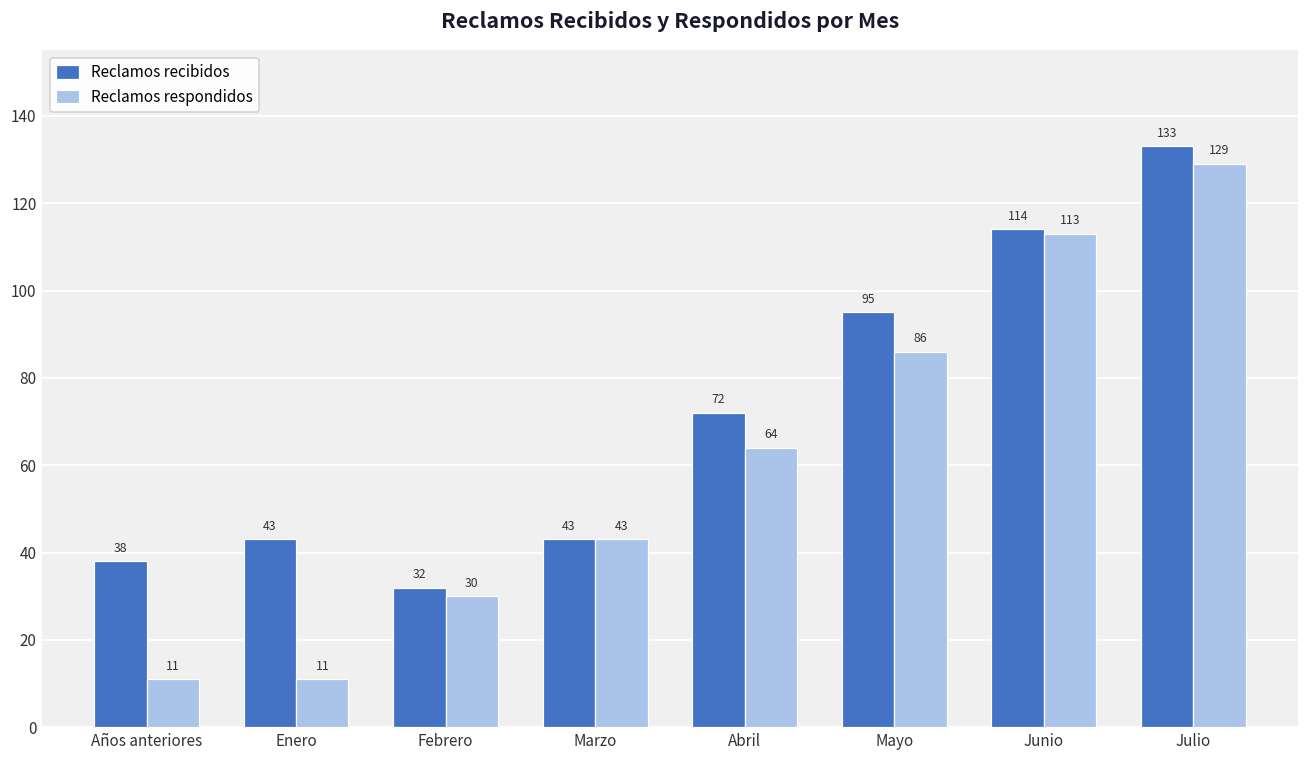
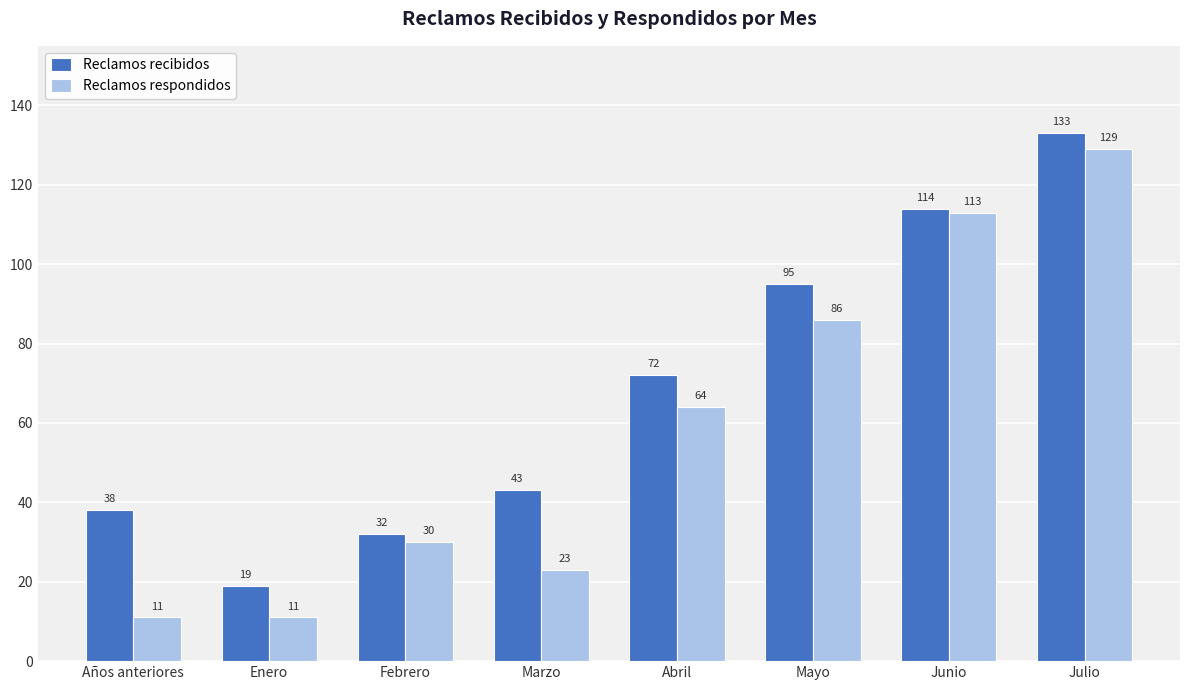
  {
    "Reclamos recibidos": {
      "Años anteriores": 38,
-     "Enero": 43,
+     "Enero": 19,
      "Febrero": 32,
      "Marzo": 43,
      "Abril": 72,
      "Mayo": 95,
      "Junio": 114,
      "Julio": 133
    },
    "Reclamos respondidos": {
      "Años anteriores": 11,
      "Enero": 11,
      "Febrero": 30,
-     "Marzo": 43,
+     "Marzo": 23,
      "Abril": 64,
      "Mayo": 86,
      "Junio": 113,
      "Julio": 129
    }
  }
